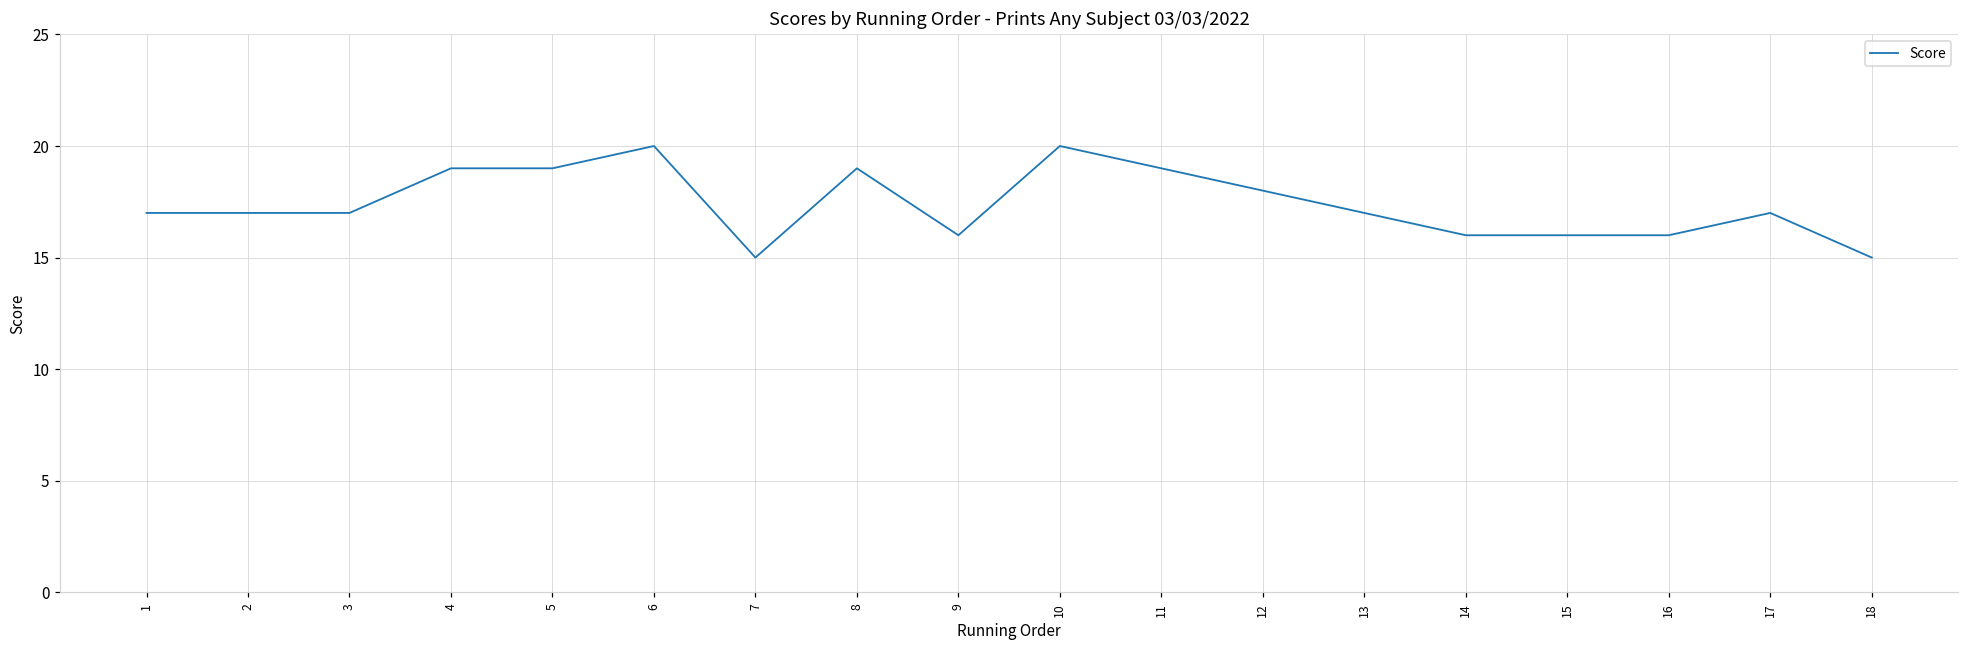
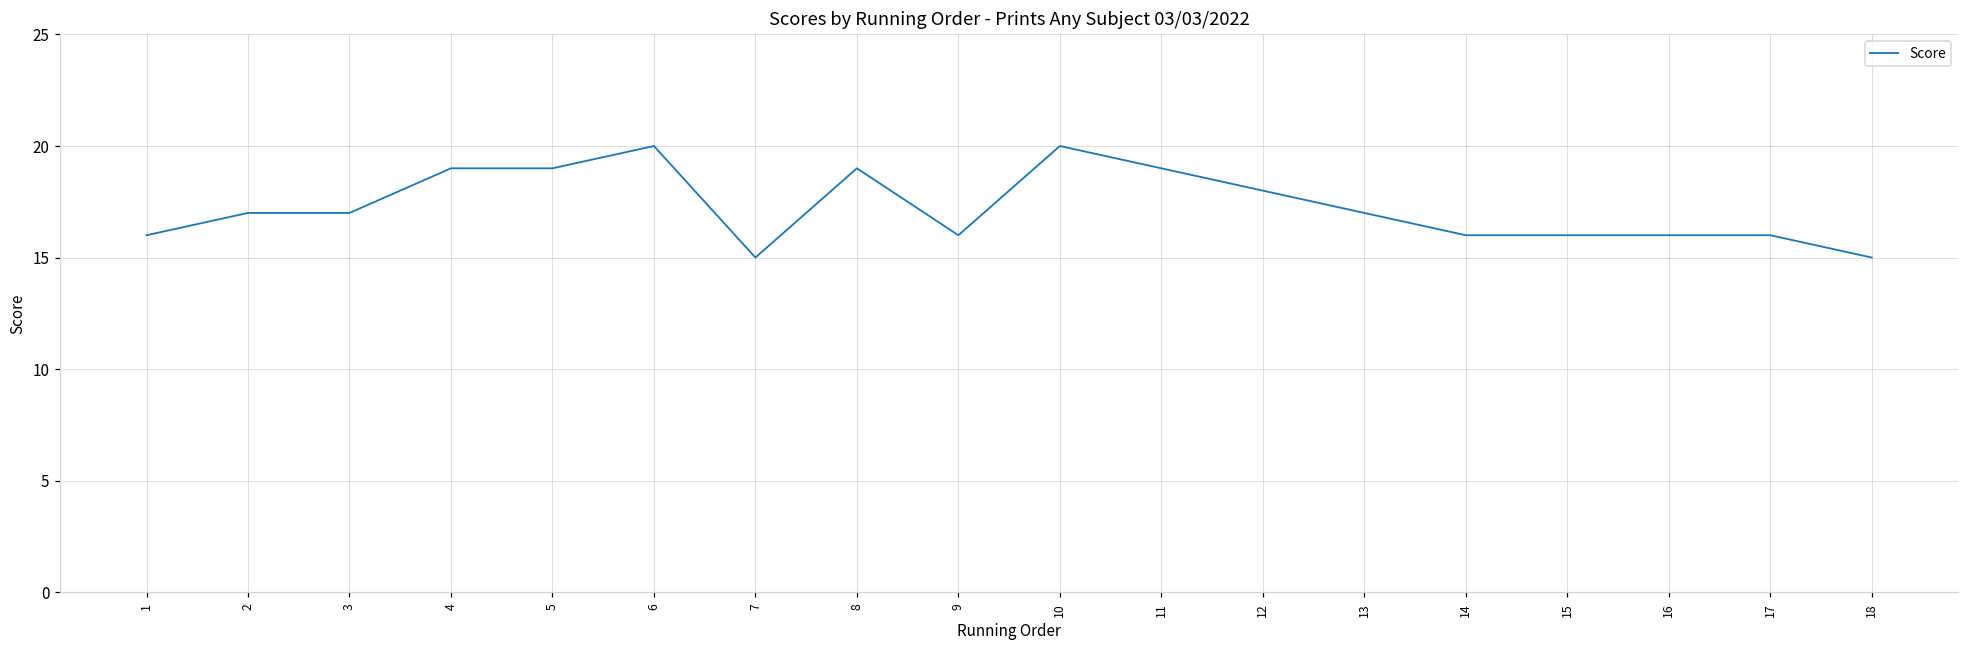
  {
-   "1": 17,
+   "1": 16,
    "2": 17,
    "3": 17,
    "4": 19,
    "5": 19,
    "6": 20,
    "7": 15,
    "8": 19,
    "9": 16,
    "10": 20,
    "11": 19,
    "12": 18,
    "13": 17,
    "14": 16,
    "15": 16,
    "16": 16,
-   "17": 17,
+   "17": 16,
    "18": 15
  }
